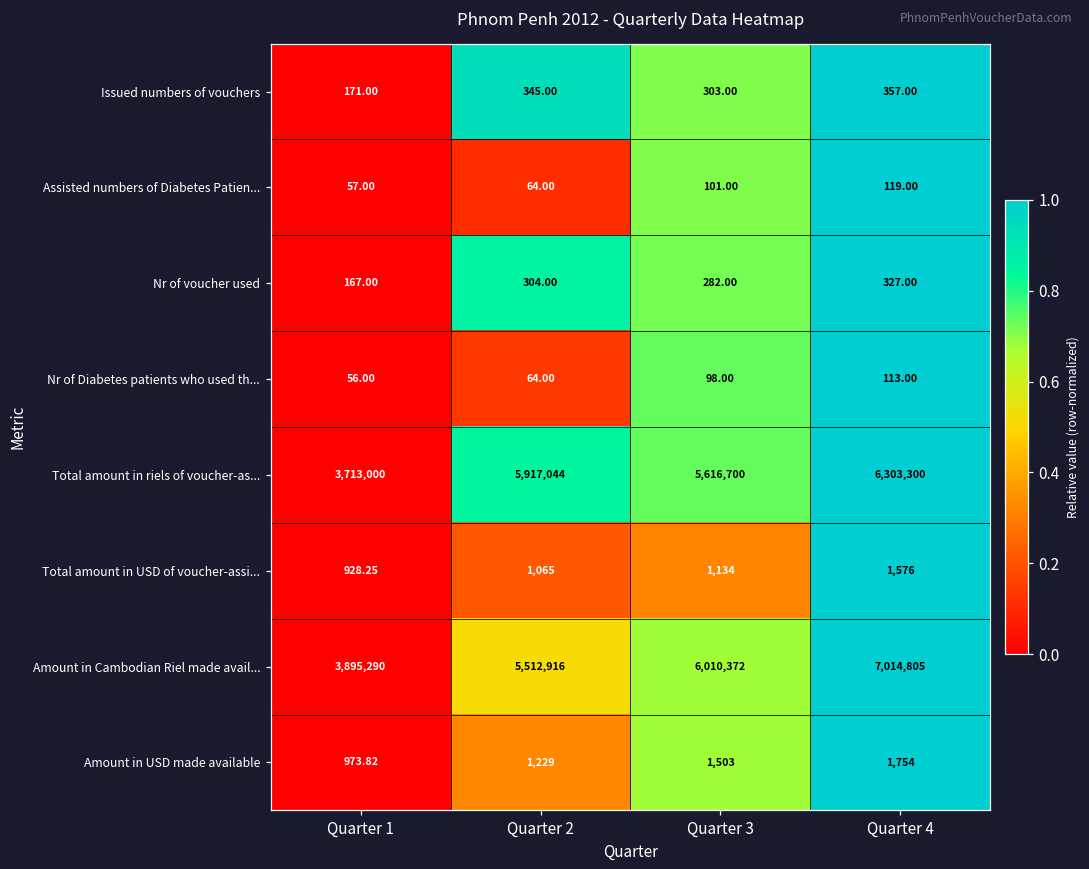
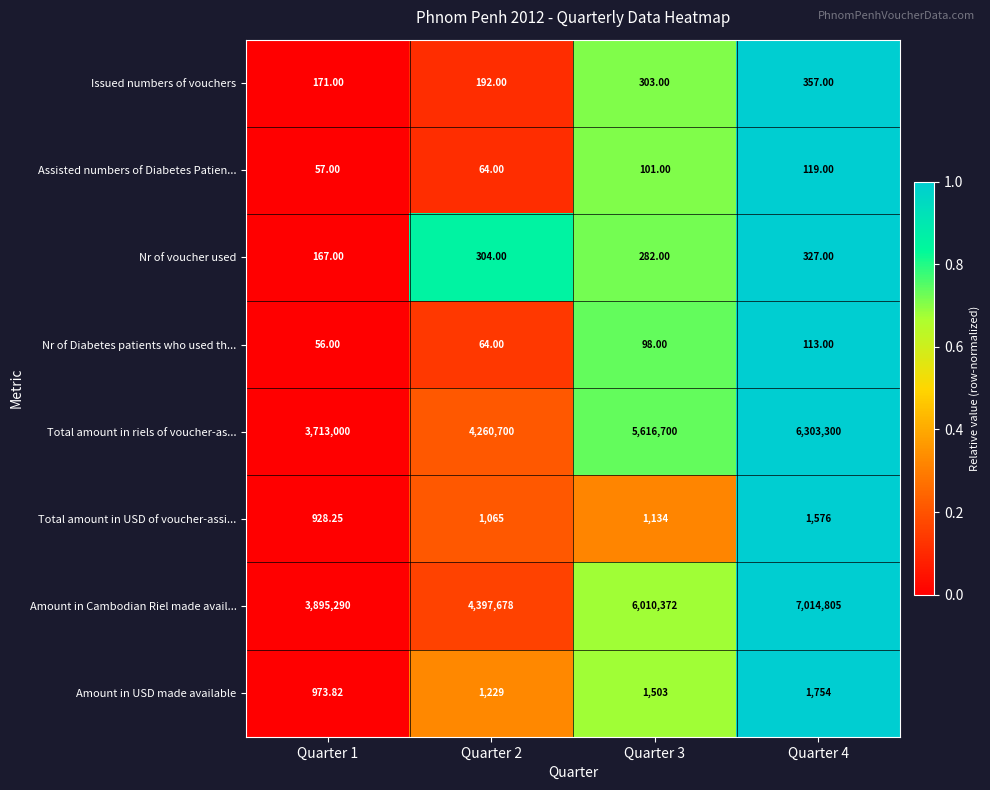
  {
    "Issued numbers of vouchers": {
      "Quarter 1": "171.00",
-     "Quarter 2": "345.00",
+     "Quarter 2": "192.00",
      "Quarter 3": "303.00",
      "Quarter 4": "357.00"
    },
    "Assisted numbers of Diabetes Patien...": {
      "Quarter 1": "57.00",
      "Quarter 2": "64.00",
      "Quarter 3": "101.00",
      "Quarter 4": "119.00"
    },
    "Nr of voucher used": {
      "Quarter 1": "167.00",
      "Quarter 2": "304.00",
      "Quarter 3": "282.00",
      "Quarter 4": "327.00"
    },
    "Nr of Diabetes patients who used th...": {
      "Quarter 1": "56.00",
      "Quarter 2": "64.00",
      "Quarter 3": "98.00",
      "Quarter 4": "113.00"
    },
    "Total amount in riels of voucher-as...": {
      "Quarter 1": "3,713,000",
-     "Quarter 2": "5,917,044",
+     "Quarter 2": "4,260,700",
      "Quarter 3": "5,616,700",
      "Quarter 4": "6,303,300"
    },
    "Total amount in USD of voucher-assi...": {
      "Quarter 1": "928.25",
      "Quarter 2": "1,065",
      "Quarter 3": "1,134",
      "Quarter 4": "1,576"
    },
    "Amount in Cambodian Riel made avail...": {
      "Quarter 1": "3,895,290",
-     "Quarter 2": "5,512,916",
+     "Quarter 2": "4,397,678",
      "Quarter 3": "6,010,372",
      "Quarter 4": "7,014,805"
    },
    "Amount in USD made available": {
      "Quarter 1": "973.82",
      "Quarter 2": "1,229",
      "Quarter 3": "1,503",
      "Quarter 4": "1,754"
    }
  }
